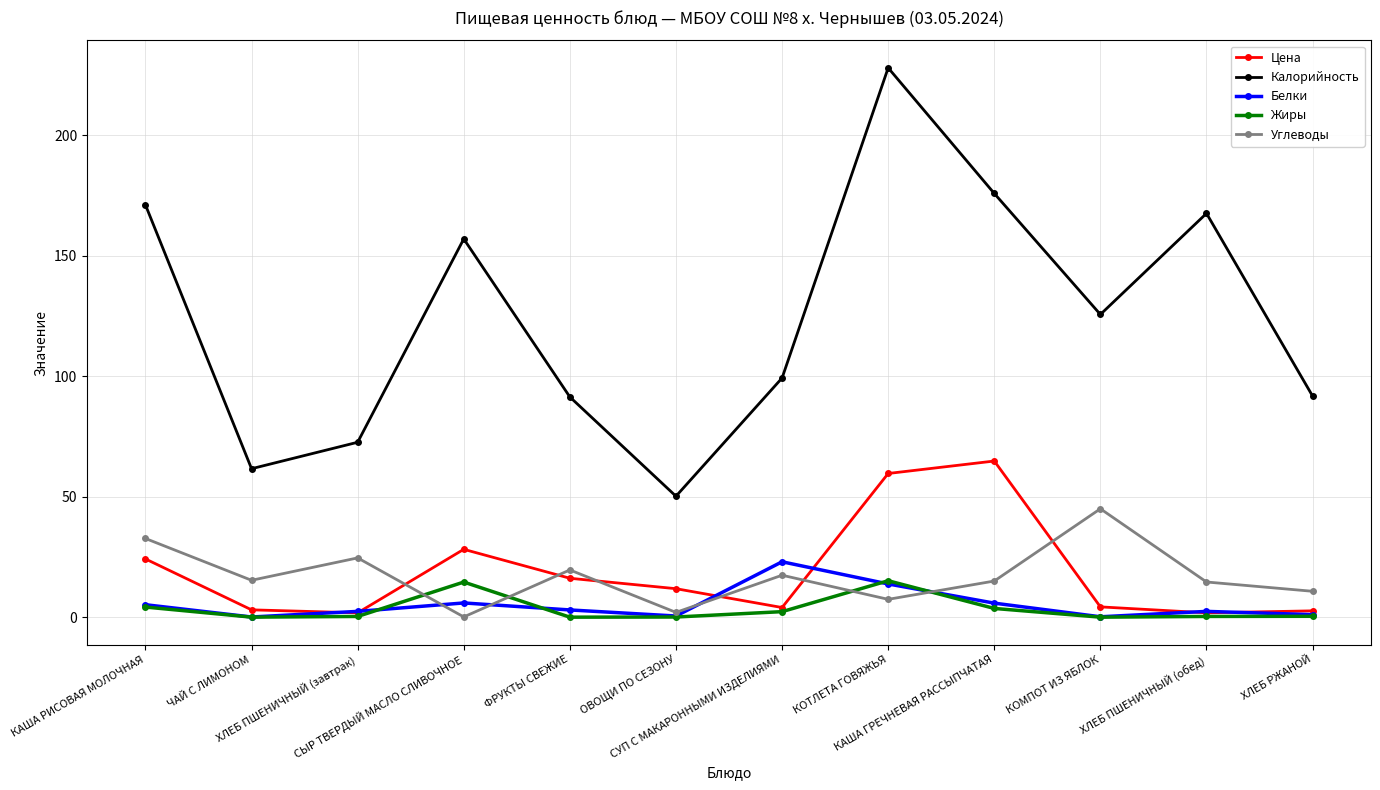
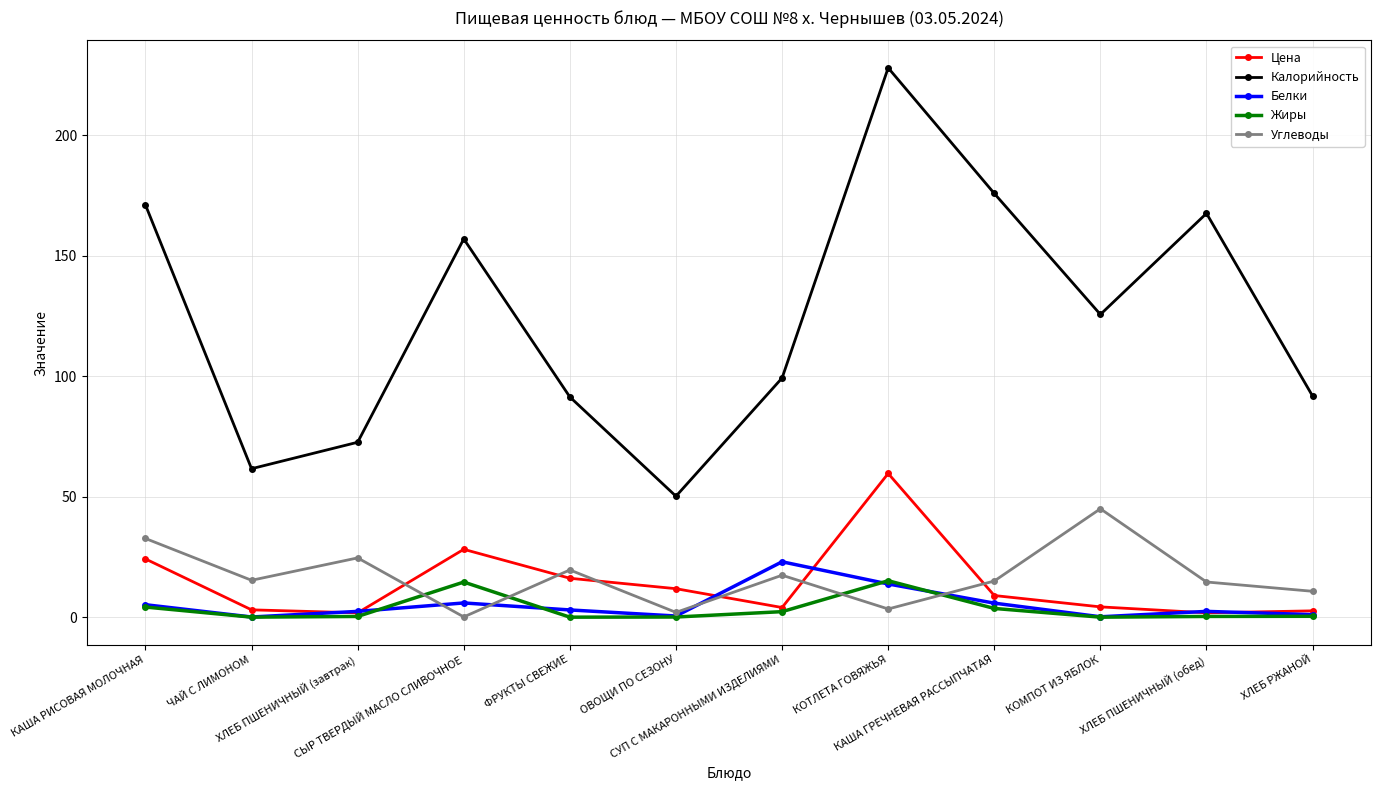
  {
    "Цена": {
      "КАША РИСОВАЯ МОЛОЧНАЯ": 24,
      "ЧАЙ С ЛИМОНОМ": 3,
      "СЫР ТВЕРДЫЙ МАСЛО СЛИВОЧНОЕ": 28,
      "ФРУКТЫ СВЕЖИЕ": 16,
      "ОВОЩИ ПО СЕЗОНУ": 12,
      "СУП С МАКАРОННЫМИ ИЗДЕЛИЯМИ": 4,
      "КОТЛЕТА ГОВЯЖЬЯ": 60,
-     "КАША ГРЕЧНЕВАЯ РАССЫПЧАТАЯ": 65,
+     "КАША ГРЕЧНЕВАЯ РАССЫПЧАТАЯ": 9,
      "КОМПОТ ИЗ ЯБЛОК": 4,
      "ХЛЕБ РЖАНОЙ": 3
    },
    "Калорийность": {
      "КАША РИСОВАЯ МОЛОЧНАЯ": 171,
      "ЧАЙ С ЛИМОНОМ": 62,
      "ХЛЕБ ПШЕНИЧНЫЙ (завтрак)": 73,
      "СЫР ТВЕРДЫЙ МАСЛО СЛИВОЧНОЕ": 157,
      "ФРУКТЫ СВЕЖИЕ": 91,
      "ОВОЩИ ПО СЕЗОНУ": 50,
      "СУП С МАКАРОННЫМИ ИЗДЕЛИЯМИ": 99,
      "КОТЛЕТА ГОВЯЖЬЯ": 228,
      "КАША ГРЕЧНЕВАЯ РАССЫПЧАТАЯ": 176,
      "КОМПОТ ИЗ ЯБЛОК": 126,
      "ХЛЕБ ПШЕНИЧНЫЙ (обед)": 168,
      "ХЛЕБ РЖАНОЙ": 92
    },
    "Белки": {
      "СЫР ТВЕРДЫЙ МАСЛО СЛИВОЧНОЕ": 6,
      "ФРУКТЫ СВЕЖИЕ": 3,
      "СУП С МАКАРОННЫМИ ИЗДЕЛИЯМИ": 23,
      "КОТЛЕТА ГОВЯЖЬЯ": 14,
      "КАША ГРЕЧНЕВАЯ РАССЫПЧАТАЯ": 6
    },
    "Жиры": {
      "ХЛЕБ ПШЕНИЧНЫЙ (завтрак)": 0,
      "СЫР ТВЕРДЫЙ МАСЛО СЛИВОЧНОЕ": 15,
      "ФРУКТЫ СВЕЖИЕ": 0,
      "СУП С МАКАРОННЫМИ ИЗДЕЛИЯМИ": 2,
      "КОТЛЕТА ГОВЯЖЬЯ": 15,
      "КАША ГРЕЧНЕВАЯ РАССЫПЧАТАЯ": 4,
      "ХЛЕБ ПШЕНИЧНЫЙ (обед)": 0
    },
    "Углеводы": {
      "КАША РИСОВАЯ МОЛОЧНАЯ": 33,
      "ЧАЙ С ЛИМОНОМ": 15,
      "ХЛЕБ ПШЕНИЧНЫЙ (завтрак)": 25,
      "СЫР ТВЕРДЫЙ МАСЛО СЛИВОЧНОЕ": 0,
      "ФРУКТЫ СВЕЖИЕ": 20,
      "ОВОЩИ ПО СЕЗОНУ": 2,
      "СУП С МАКАРОННЫМИ ИЗДЕЛИЯМИ": 17,
-     "КОТЛЕТА ГОВЯЖЬЯ": 7,
+     "КОТЛЕТА ГОВЯЖЬЯ": 3,
      "КАША ГРЕЧНЕВАЯ РАССЫПЧАТАЯ": 15,
      "КОМПОТ ИЗ ЯБЛОК": 45,
      "ХЛЕБ ПШЕНИЧНЫЙ (обед)": 15,
      "ХЛЕБ РЖАНОЙ": 11
    }
  }
